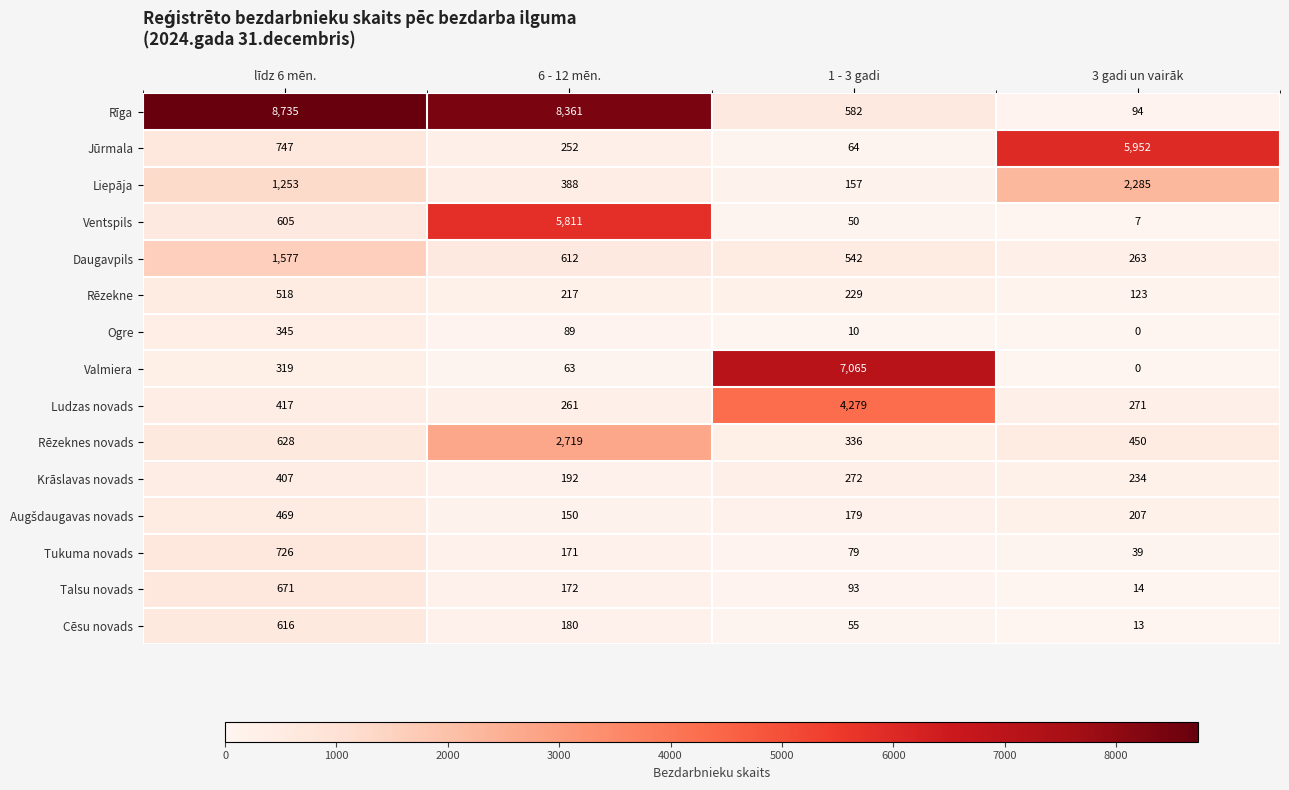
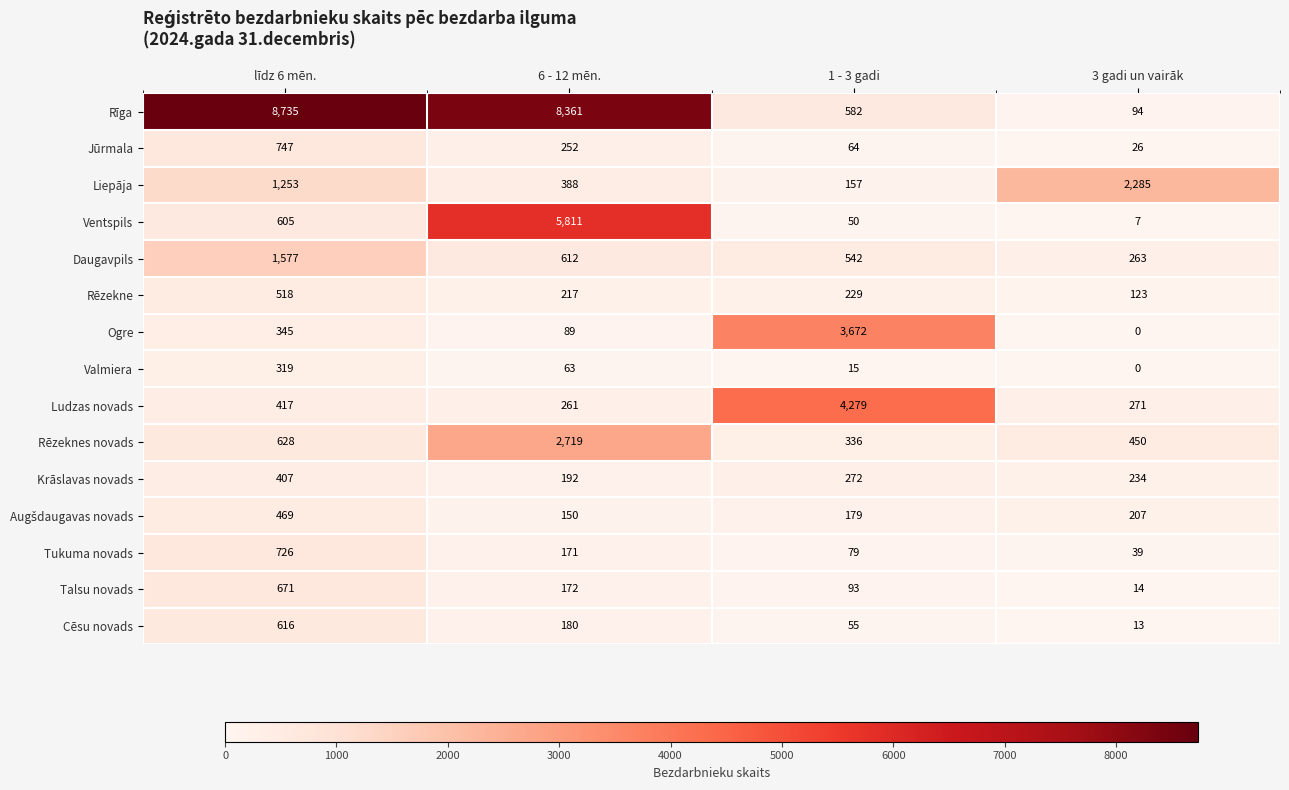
  {
    "Jūrmala": {
-     "3 gadi un vairāk": "5,952"
+     "3 gadi un vairāk": "26"
    },
    "Ogre": {
-     "1 - 3 gadi": "10"
+     "1 - 3 gadi": "3,672"
    },
    "Valmiera": {
-     "1 - 3 gadi": "7,065"
+     "1 - 3 gadi": "15"
    }
  }
